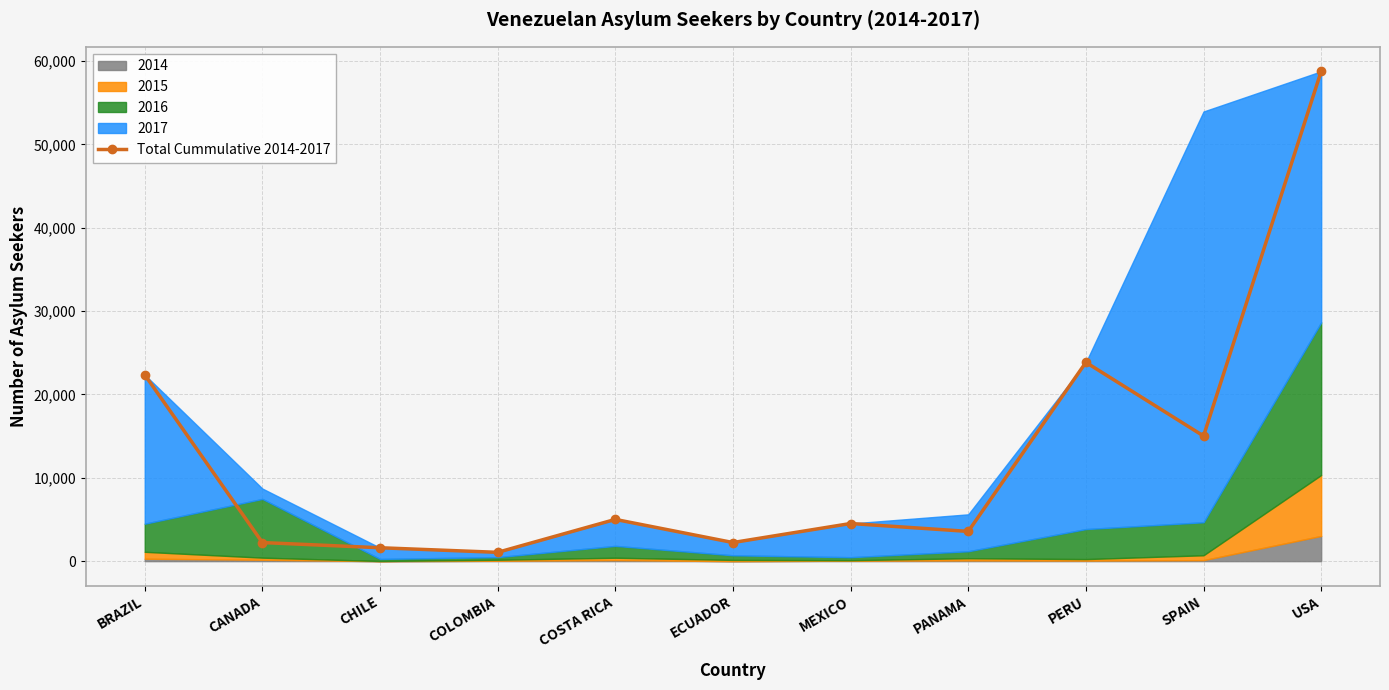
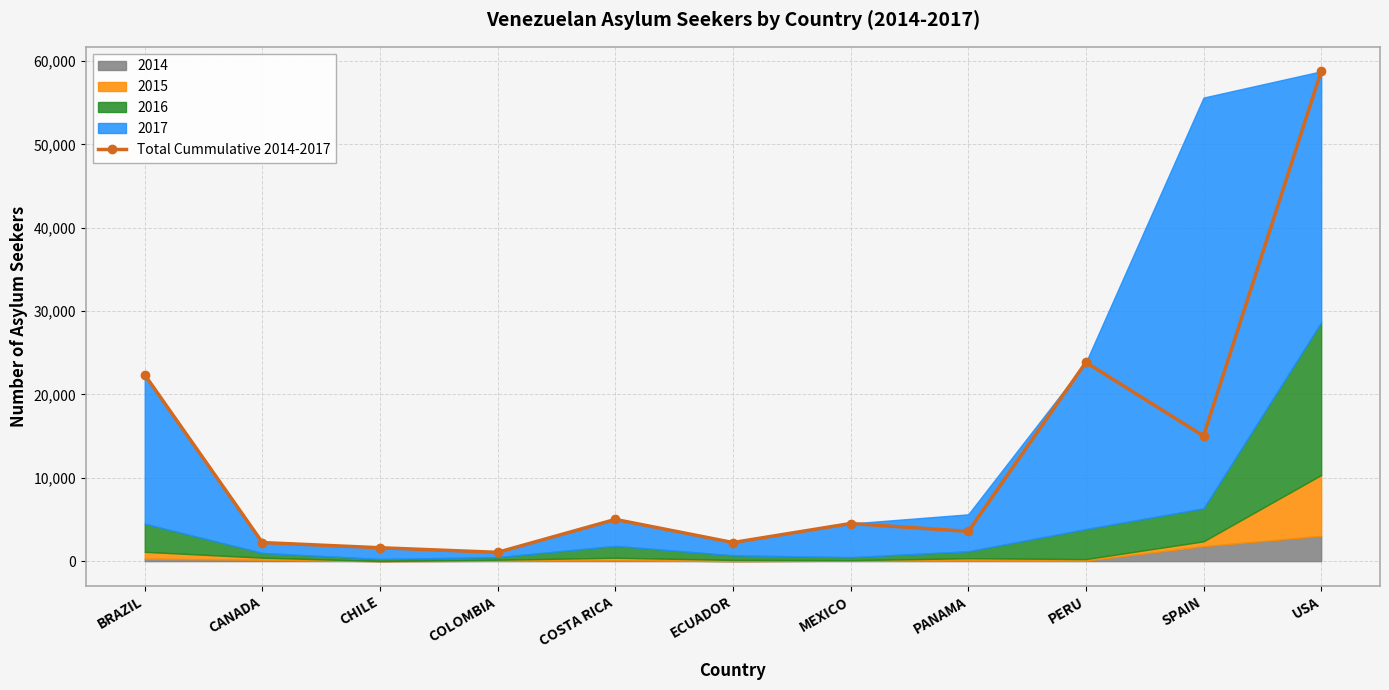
  {
    "Total Cummulative 2014-2017": {
      "PANAMA": "4,000",
      "SPAIN": "15,000"
    },
    "2014": {
-     "SPAIN": "0",
+     "SPAIN": "2,000",
      "USA": "3,000"
    },
    "2015": {
      "BRAZIL": "1,000",
      "SPAIN": "1,000",
      "USA": "7,000"
    },
    "2016": {
      "BRAZIL": "3,000",
-     "CANADA": "7,000",
+     "CANADA": "1,000",
      "COLOMBIA": "0",
      "COSTA RICA": "1,000",
      "ECUADOR": "1,000",
      "MEXICO": "0",
      "PANAMA": "1,000",
      "PERU": "4,000",
      "SPAIN": "4,000",
      "USA": "18,000"
    },
    "2017": {
      "PANAMA": "4,000",
      "SPAIN": "49,000"
    }
  }
